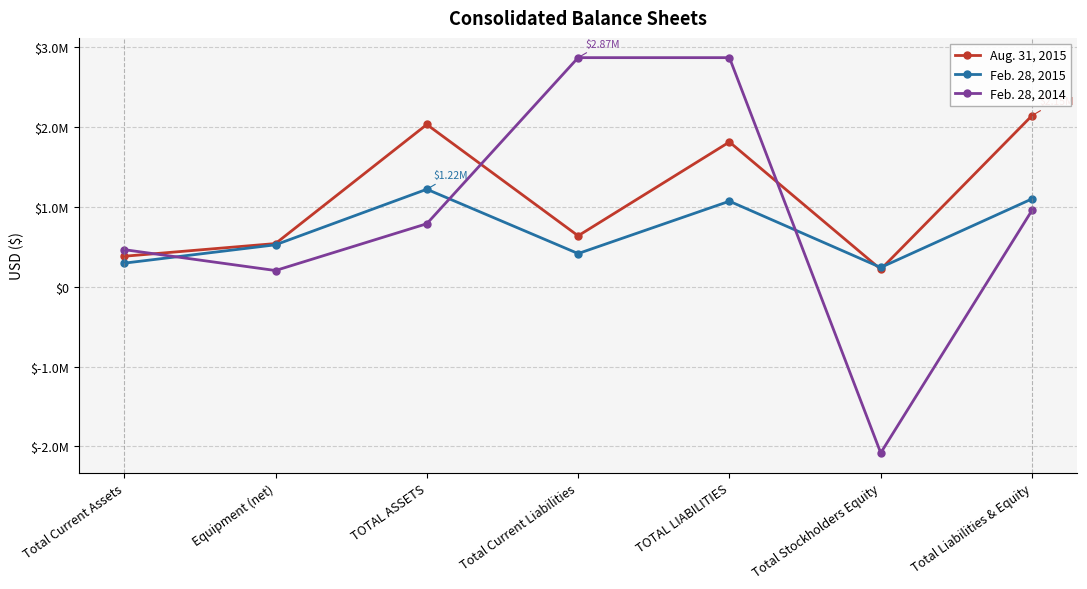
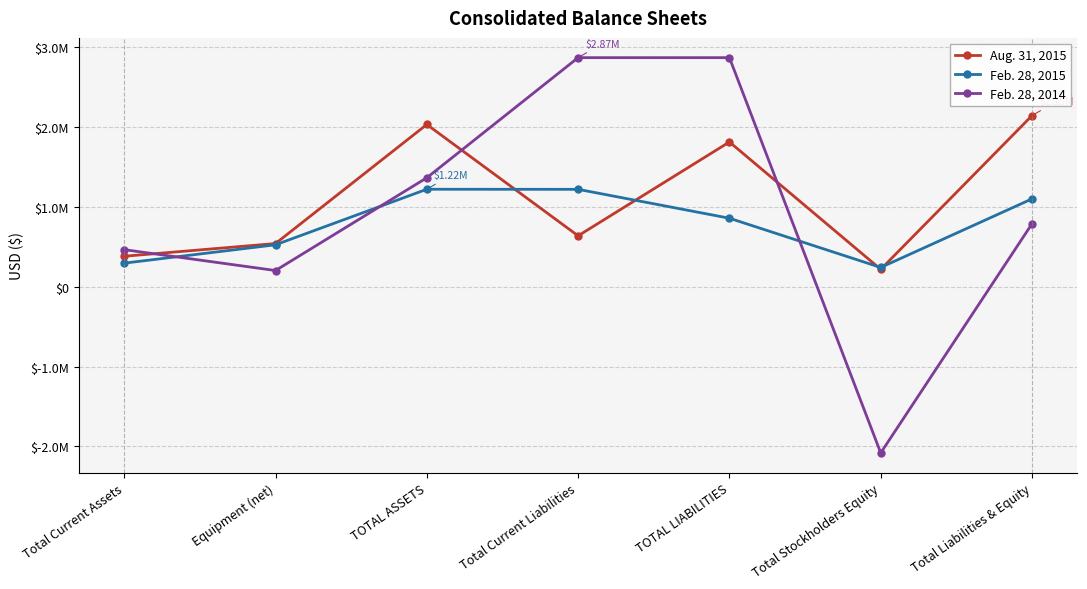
  {
    "Aug. 31, 2015": {
      "Total Current Assets": "$400000",
      "TOTAL ASSETS": "$2000000",
      "Total Current Liabilities": "$600000",
      "TOTAL LIABILITIES": "$1800000"
    },
    "Feb. 28, 2015": {
      "Total Current Assets": "$300000",
-     "Total Current Liabilities": "$400000",
-     "TOTAL LIABILITIES": "$1100000",
+     "Total Current Liabilities": "$1200000",
+     "TOTAL LIABILITIES": "$900000",
      "Total Liabilities & Equity": "$1100000"
    },
    "Feb. 28, 2014": {
      "Total Current Assets": "$500000",
      "Equipment (net)": "$200000",
-     "TOTAL ASSETS": "$800000",
+     "TOTAL ASSETS": "$1400000",
      "TOTAL LIABILITIES": "$2900000",
      "Total Stockholders Equity": "$-2100000",
-     "Total Liabilities & Equity": "$1000000"
+     "Total Liabilities & Equity": "$800000"
    }
  }
